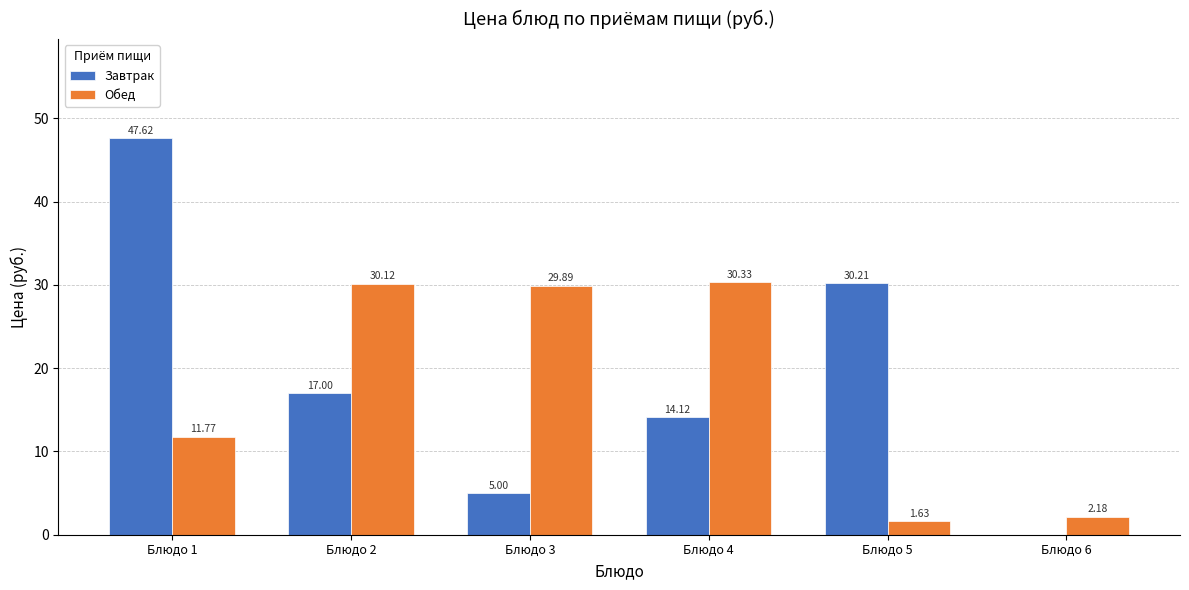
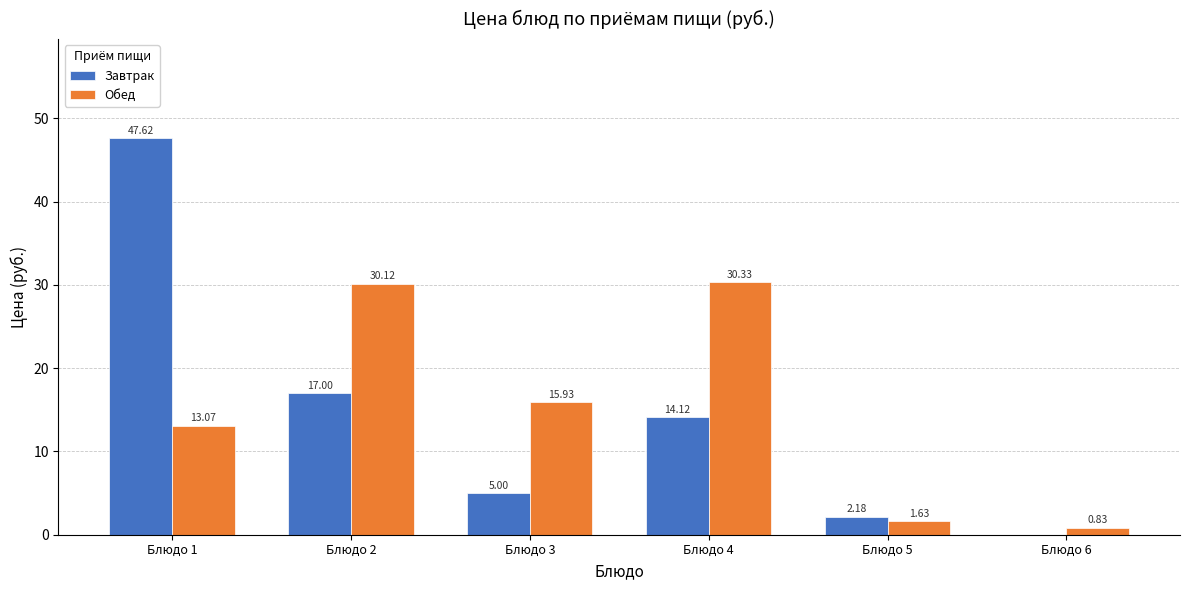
  {
    "Завтрак": {
      "Блюдо 1": 47.62,
      "Блюдо 2": 17.00,
      "Блюдо 3": 5.00,
      "Блюдо 4": 14.12,
-     "Блюдо 5": 30.21
+     "Блюдо 5": 2.18
    },
    "Обед": {
-     "Блюдо 1": 11.77,
+     "Блюдо 1": 13.07,
      "Блюдо 2": 30.12,
-     "Блюдо 3": 29.89,
+     "Блюдо 3": 15.93,
      "Блюдо 4": 30.33,
      "Блюдо 5": 1.63,
-     "Блюдо 6": 2.18
+     "Блюдо 6": 0.83
    }
  }
